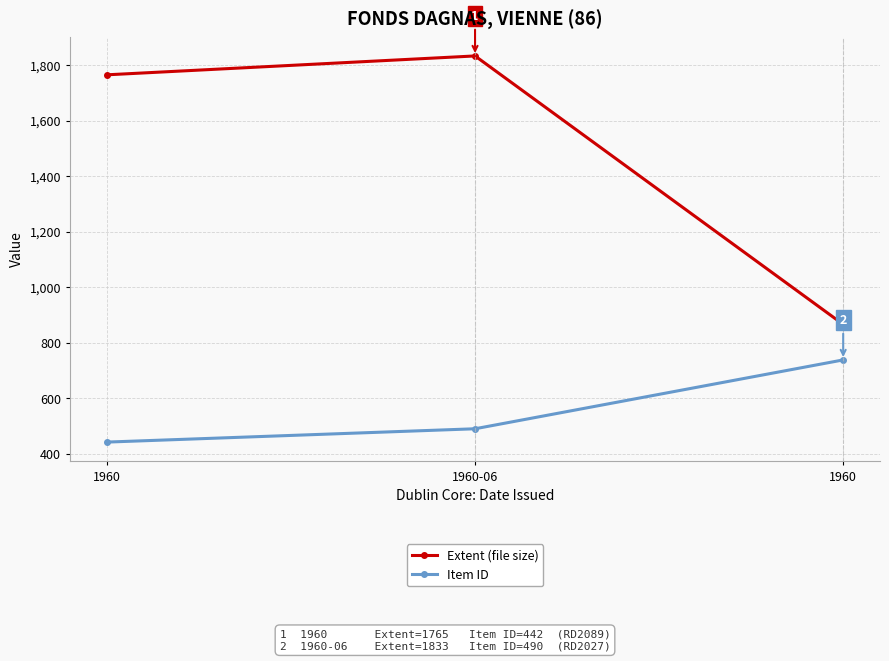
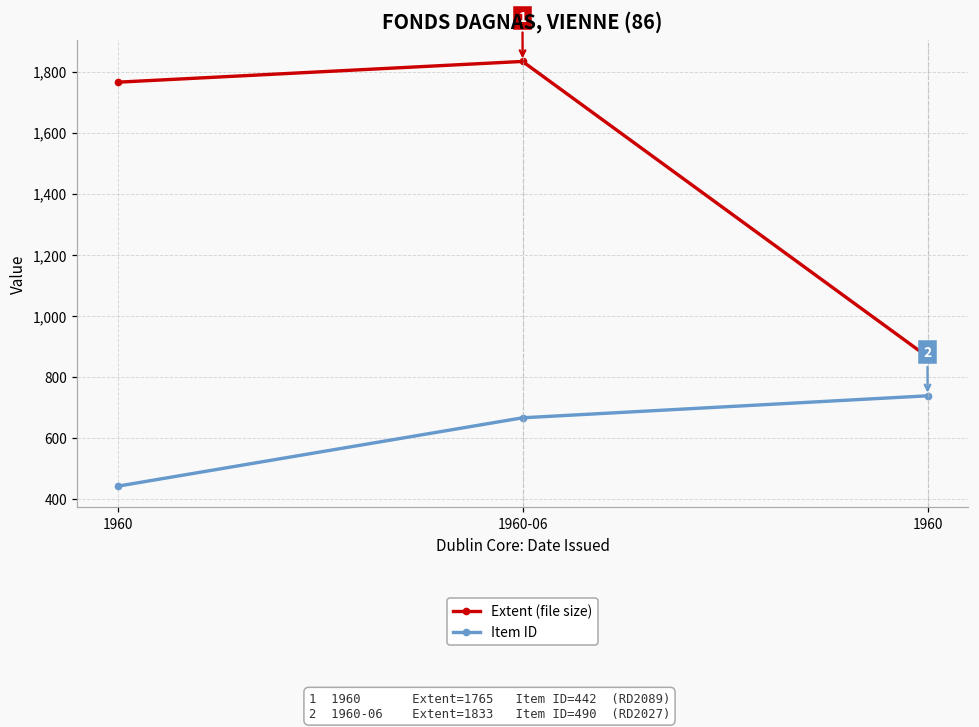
  {
    "Item ID": {
-     "1960-06": 490
+     "1960-06": 670
    }
  }
